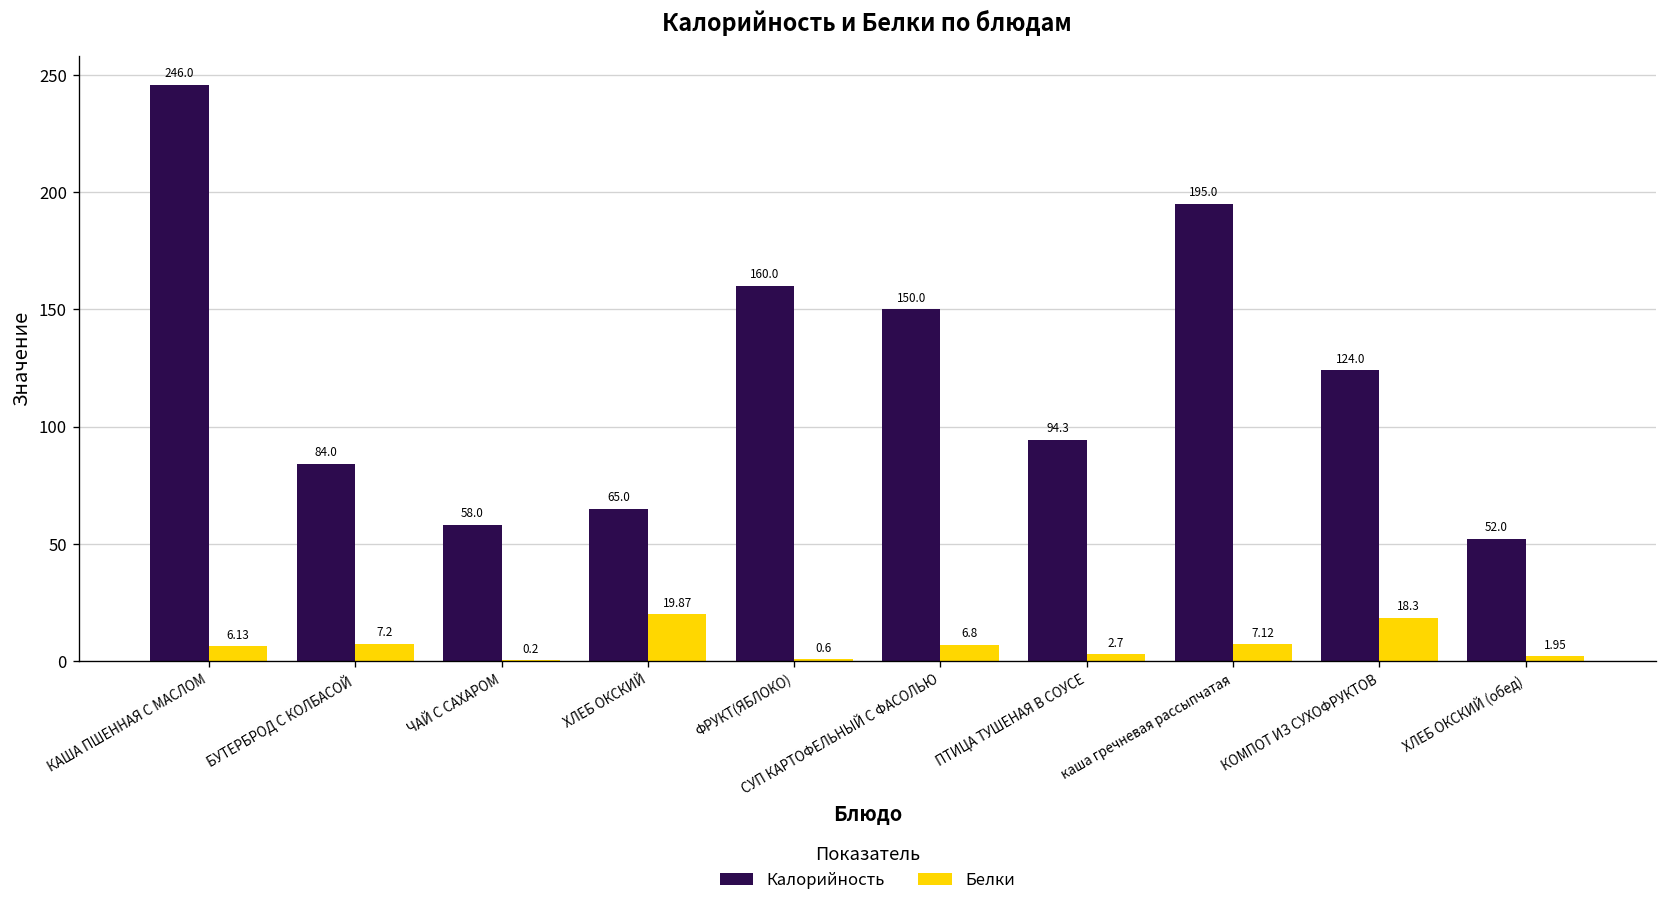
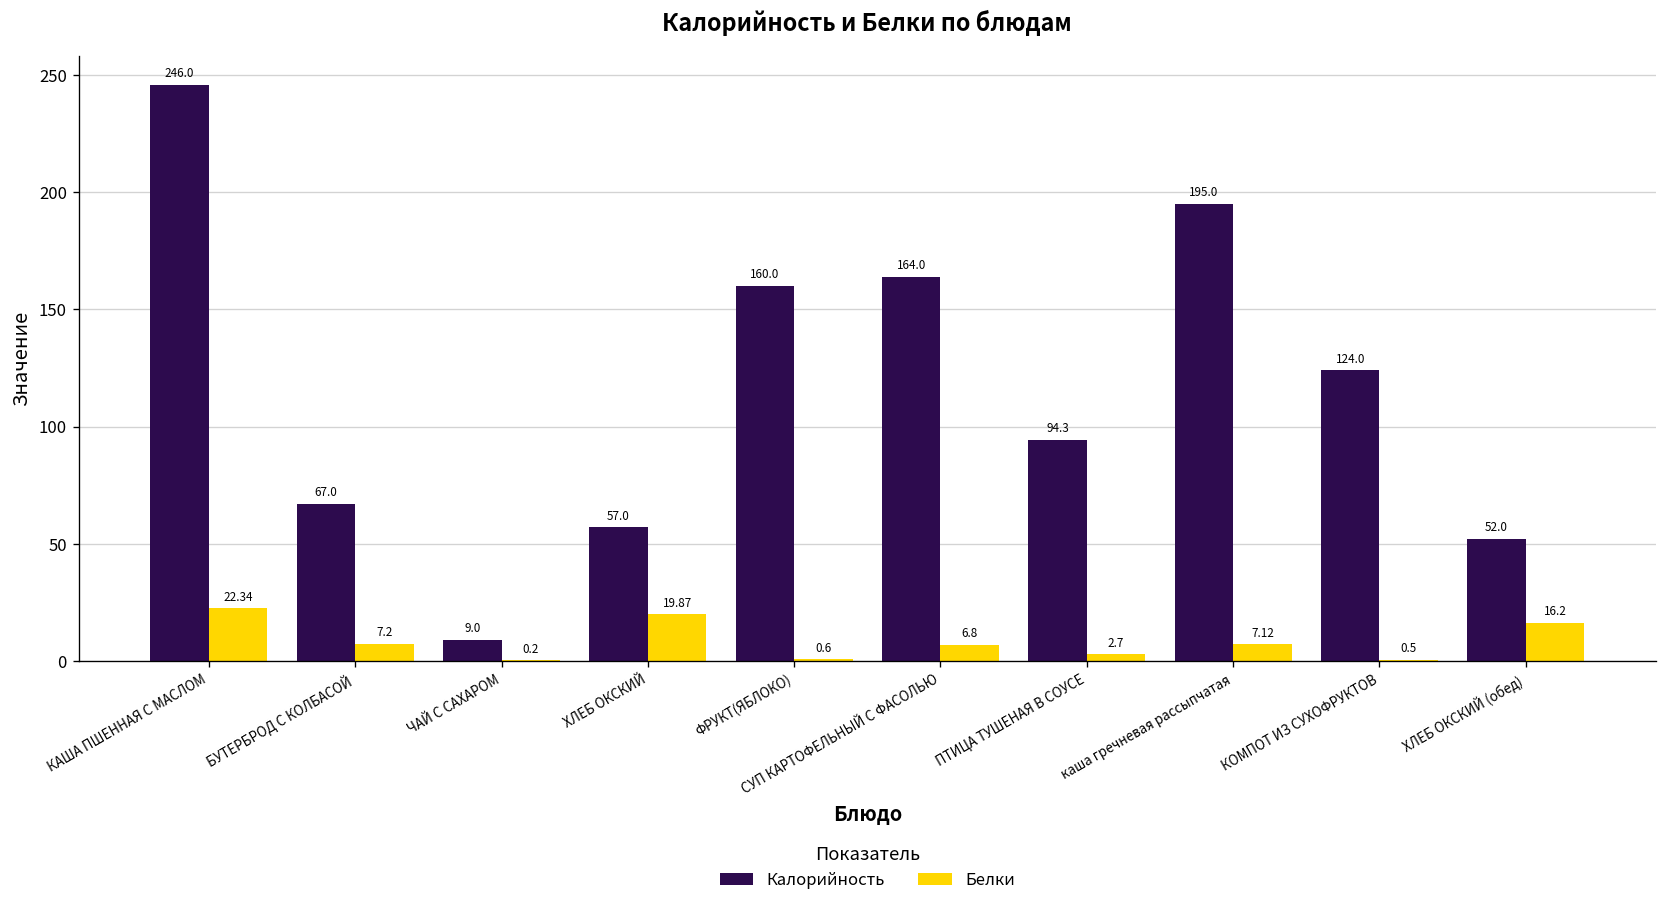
  {
    "Калорийность": {
      "КАША ПШЕННАЯ С МАСЛОМ": 246.0,
-     "БУТЕРБРОД С КОЛБАСОЙ": 84.0,
-     "ЧАЙ С САХАРОМ": 58.0,
-     "ХЛЕБ ОКСКИЙ": 65.0,
+     "БУТЕРБРОД С КОЛБАСОЙ": 67.0,
+     "ЧАЙ С САХАРОМ": 9.0,
+     "ХЛЕБ ОКСКИЙ": 57.0,
      "ФРУКТ(ЯБЛОКО)": 160.0,
-     "СУП КАРТОФЕЛЬНЫЙ С ФАСОЛЬЮ": 150.0,
+     "СУП КАРТОФЕЛЬНЫЙ С ФАСОЛЬЮ": 164.0,
      "ПТИЦА ТУШЕНАЯ В СОУСЕ": 94.3,
      "каша гречневая рассыпчатая": 195.0,
      "КОМПОТ ИЗ СУХОФРУКТОВ": 124.0,
      "ХЛЕБ ОКСКИЙ (обед)": 52.0
    },
    "Белки": {
-     "КАША ПШЕННАЯ С МАСЛОМ": 6.13,
+     "КАША ПШЕННАЯ С МАСЛОМ": 22.34,
      "БУТЕРБРОД С КОЛБАСОЙ": 7.2,
      "ЧАЙ С САХАРОМ": 0.2,
      "ХЛЕБ ОКСКИЙ": 19.87,
      "ФРУКТ(ЯБЛОКО)": 0.6,
      "СУП КАРТОФЕЛЬНЫЙ С ФАСОЛЬЮ": 6.8,
      "ПТИЦА ТУШЕНАЯ В СОУСЕ": 2.7,
      "каша гречневая рассыпчатая": 7.12,
-     "КОМПОТ ИЗ СУХОФРУКТОВ": 18.3,
-     "ХЛЕБ ОКСКИЙ (обед)": 1.95
+     "КОМПОТ ИЗ СУХОФРУКТОВ": 0.5,
+     "ХЛЕБ ОКСКИЙ (обед)": 16.2
    }
  }
